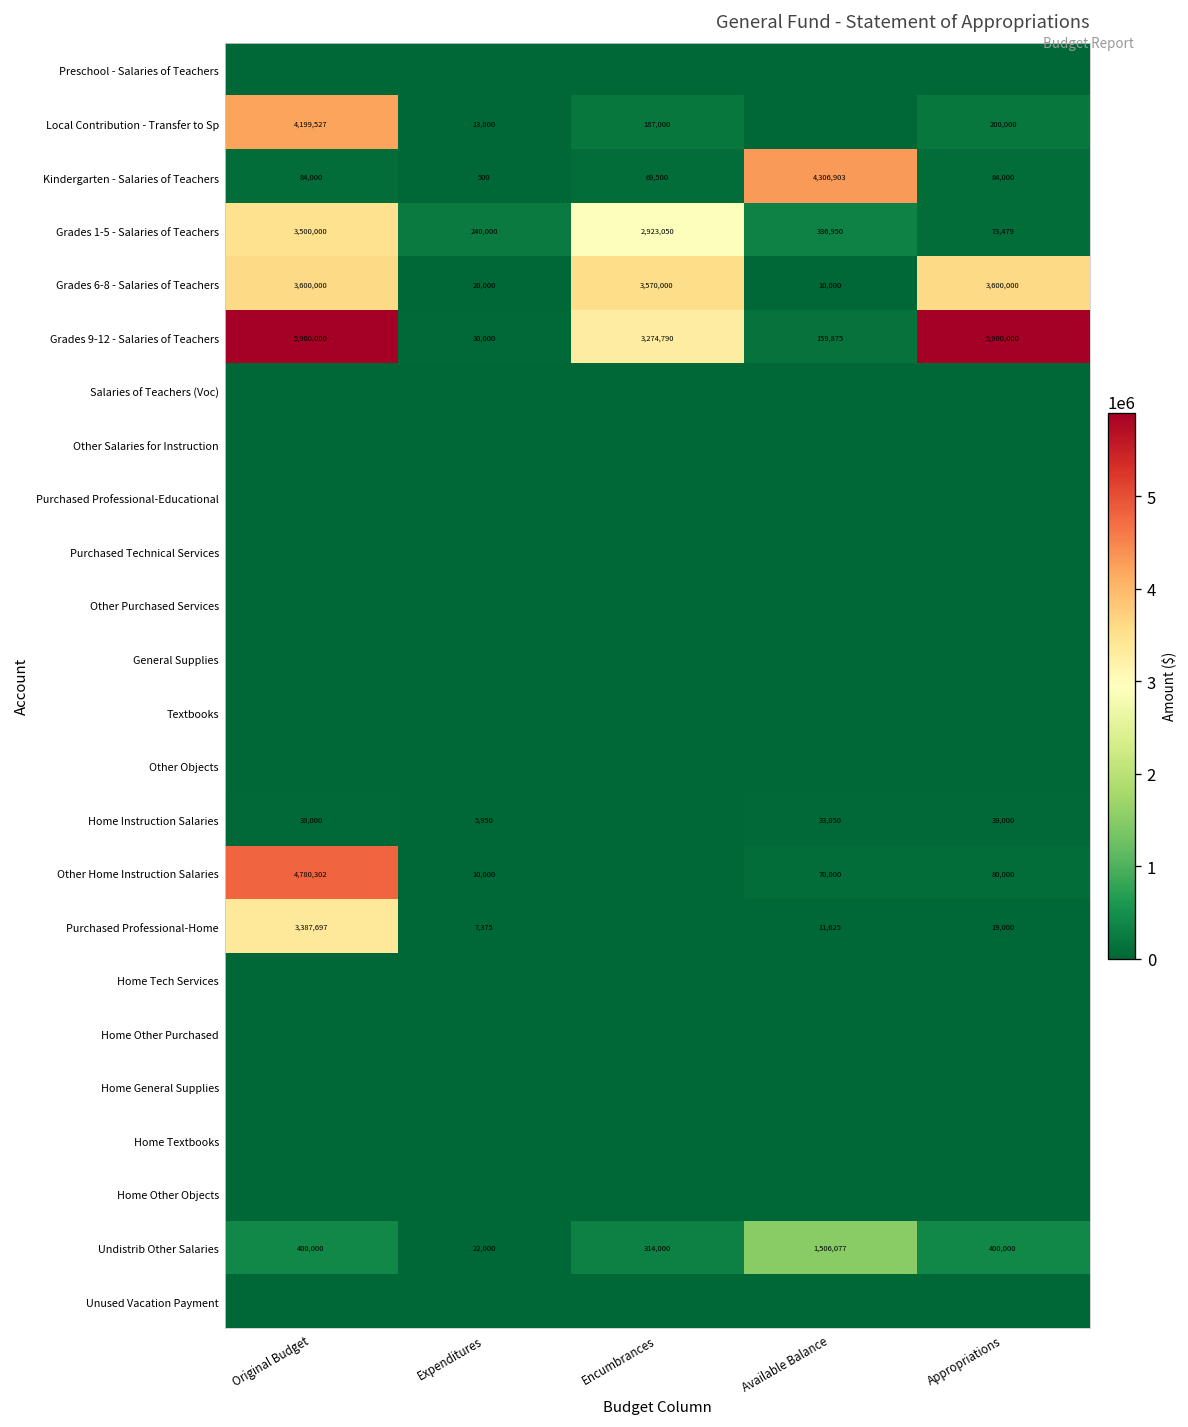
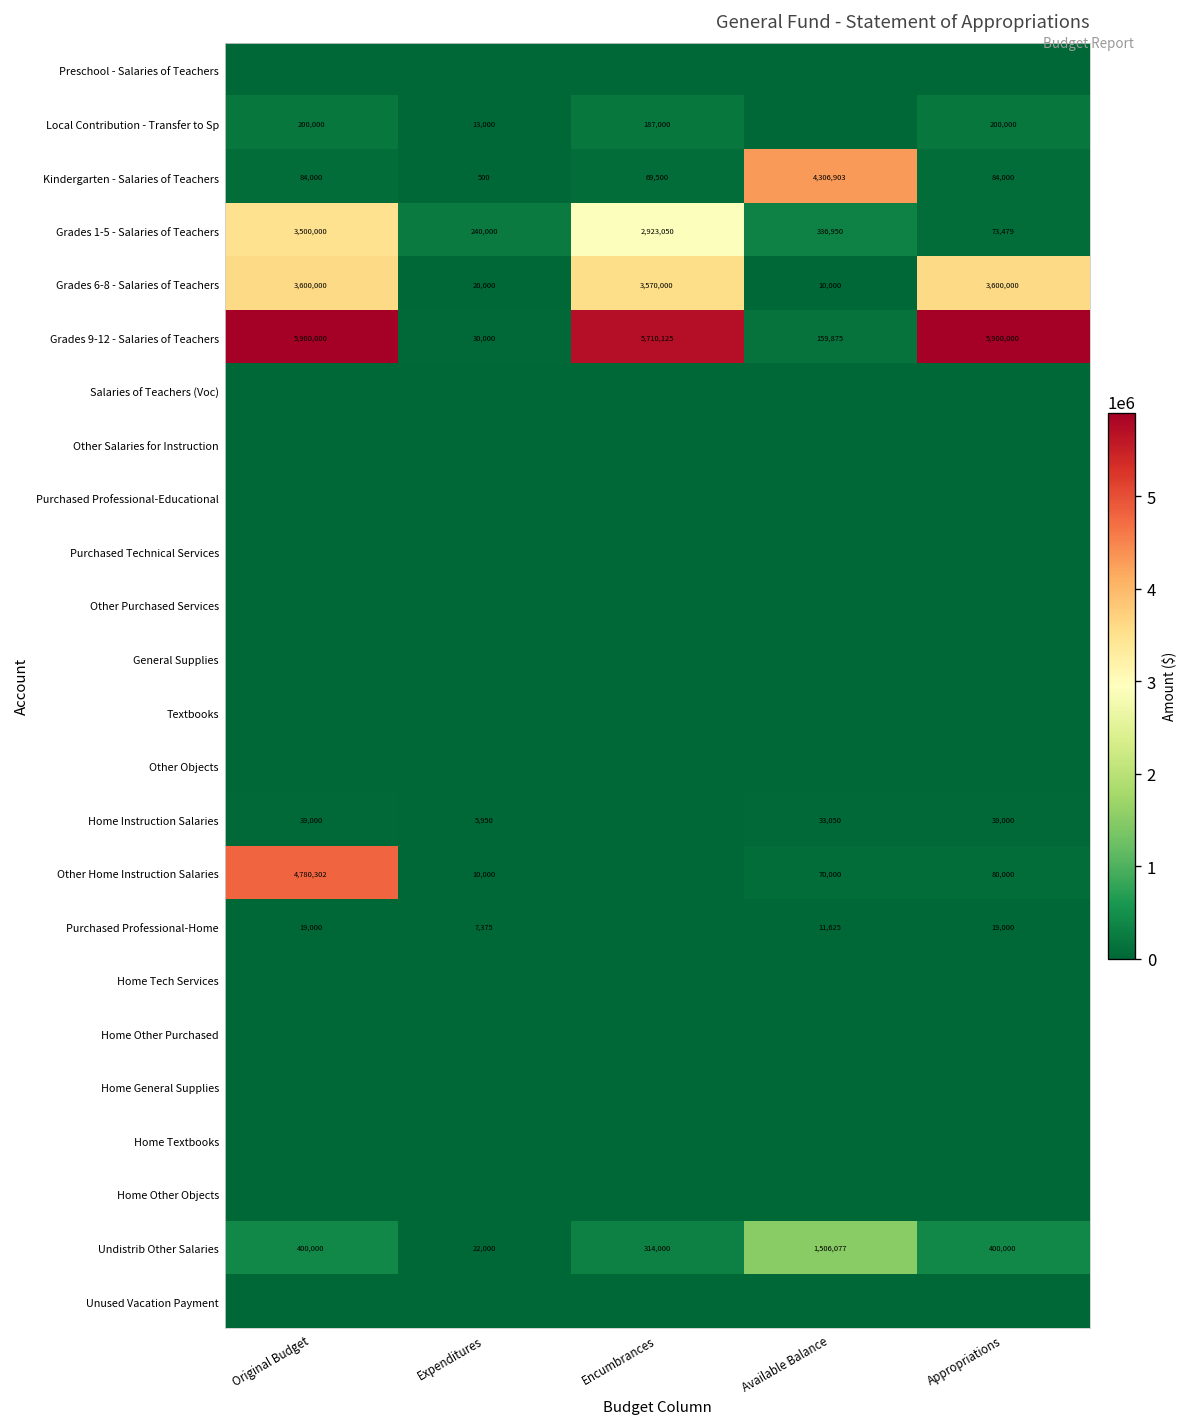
  {
    "Local Contribution - Transfer to Sp": {
-     "Original Budget": "4,199,527",
+     "Original Budget": "200,000",
      "Expenditures": "13,000",
      "Encumbrances": "187,000",
      "Appropriations": "200,000"
    },
    "Kindergarten - Salaries of Teachers": {
      "Original Budget": "84,000",
      "Expenditures": "500",
      "Encumbrances": "69,500",
      "Available Balance": "4,306,903",
      "Appropriations": "84,000"
    },
    "Grades 1-5 - Salaries of Teachers": {
      "Original Budget": "3,500,000",
      "Expenditures": "240,000",
      "Encumbrances": "2,923,050",
      "Available Balance": "336,950",
      "Appropriations": "73,479"
    },
    "Grades 6-8 - Salaries of Teachers": {
      "Original Budget": "3,600,000",
      "Expenditures": "20,000",
      "Encumbrances": "3,570,000",
      "Available Balance": "10,000",
      "Appropriations": "3,600,000"
    },
    "Grades 9-12 - Salaries of Teachers": {
      "Original Budget": "5,900,000",
      "Expenditures": "30,000",
-     "Encumbrances": "3,274,790",
+     "Encumbrances": "5,710,125",
      "Available Balance": "159,875",
      "Appropriations": "5,900,000"
    },
    "Home Instruction Salaries": {
      "Original Budget": "39,000",
      "Expenditures": "5,950",
      "Available Balance": "33,050",
      "Appropriations": "39,000"
    },
    "Other Home Instruction Salaries": {
      "Original Budget": "4,780,302",
      "Expenditures": "10,000",
      "Available Balance": "70,000",
      "Appropriations": "80,000"
    },
    "Purchased Professional-Home": {
-     "Original Budget": "3,387,697",
+     "Original Budget": "19,000",
      "Expenditures": "7,375",
      "Available Balance": "11,625",
      "Appropriations": "19,000"
    },
    "Undistrib Other Salaries": {
      "Original Budget": "400,000",
      "Expenditures": "22,000",
      "Encumbrances": "314,000",
      "Available Balance": "1,506,077",
      "Appropriations": "400,000"
    }
  }
